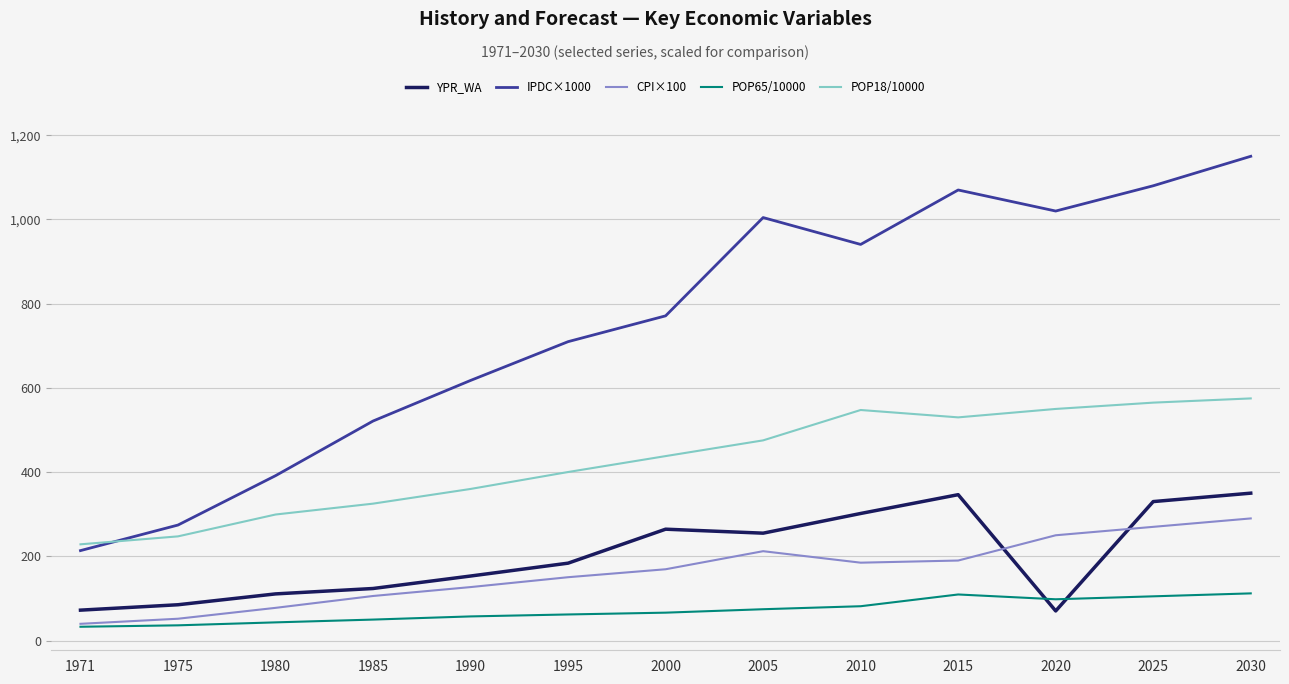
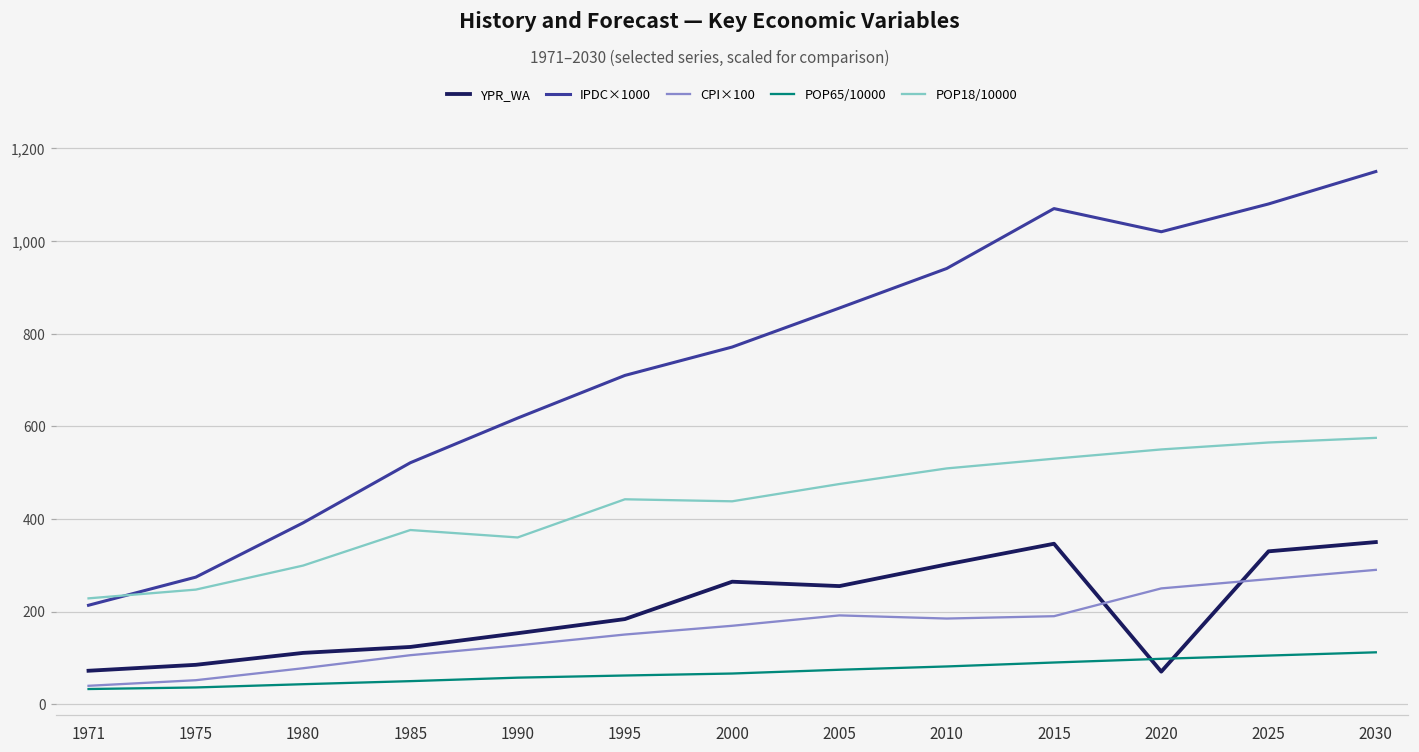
  {
    "YPR_WA": {
      "1971": "70",
      "1975": "90",
      "1980": "110",
      "1985": "120",
      "1990": "150",
      "1995": "180",
      "2000": "260",
      "2005": "250",
      "2010": "300",
      "2015": "350",
      "2020": "70",
      "2025": "330",
      "2030": "350"
    },
    "IPDC×1000": {
      "1971": "210",
      "1975": "270",
      "1980": "390",
      "1985": "520",
      "1990": "620",
      "1995": "710",
      "2000": "770",
-     "2005": "1,000",
+     "2005": "860",
      "2010": "940",
      "2015": "1,070",
      "2020": "1,020",
      "2025": "1,080",
      "2030": "1,150"
    },
    "CPI×100": {
      "1971": "40",
      "1975": "50",
      "1980": "80",
      "1985": "110",
      "1990": "130",
      "1995": "150",
      "2000": "170",
-     "2005": "210",
+     "2005": "190",
      "2010": "180",
      "2015": "190",
      "2020": "250",
      "2025": "270",
      "2030": "290"
    },
    "POP65/10000": {
      "1971": "30",
      "1975": "40",
      "1980": "40",
      "1985": "50",
      "1990": "60",
      "1995": "60",
      "2000": "70",
      "2005": "70",
      "2010": "80",
-     "2015": "110",
+     "2015": "90",
      "2020": "100",
      "2025": "110",
      "2030": "110"
    },
    "POP18/10000": {
      "1971": "230",
      "1975": "250",
      "1980": "300",
-     "1985": "330",
+     "1985": "380",
      "1990": "360",
-     "1995": "400",
+     "1995": "440",
      "2000": "440",
      "2005": "480",
-     "2010": "550",
+     "2010": "510",
      "2015": "530",
      "2020": "550",
      "2025": "570",
      "2030": "580"
    }
  }
